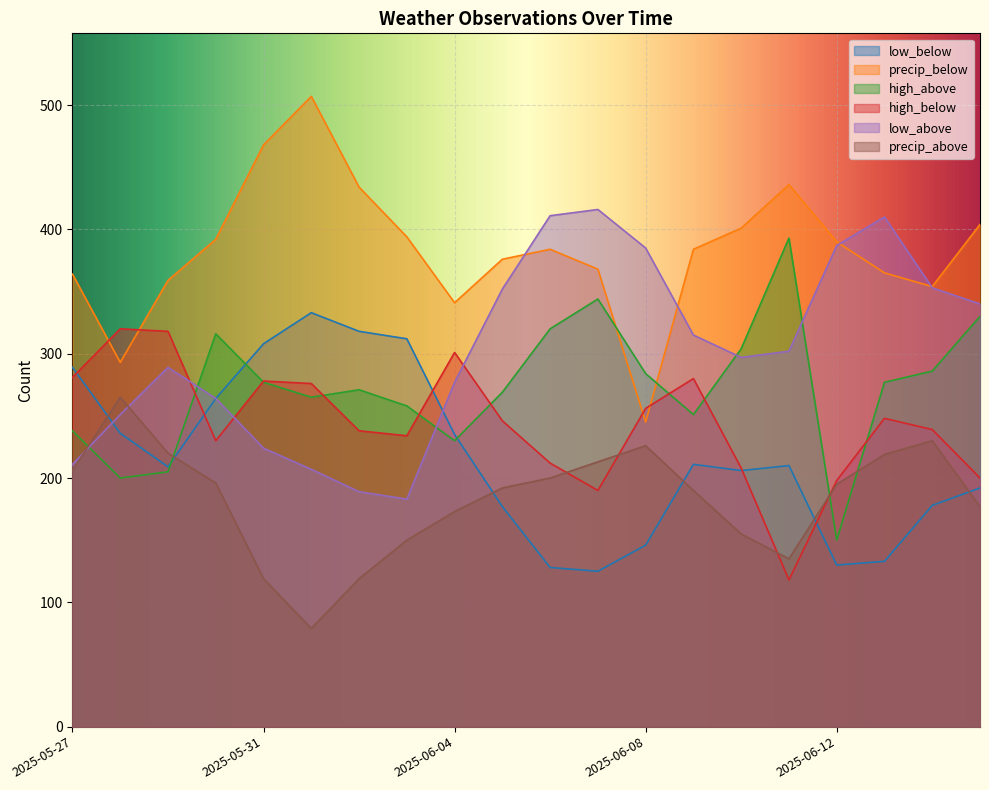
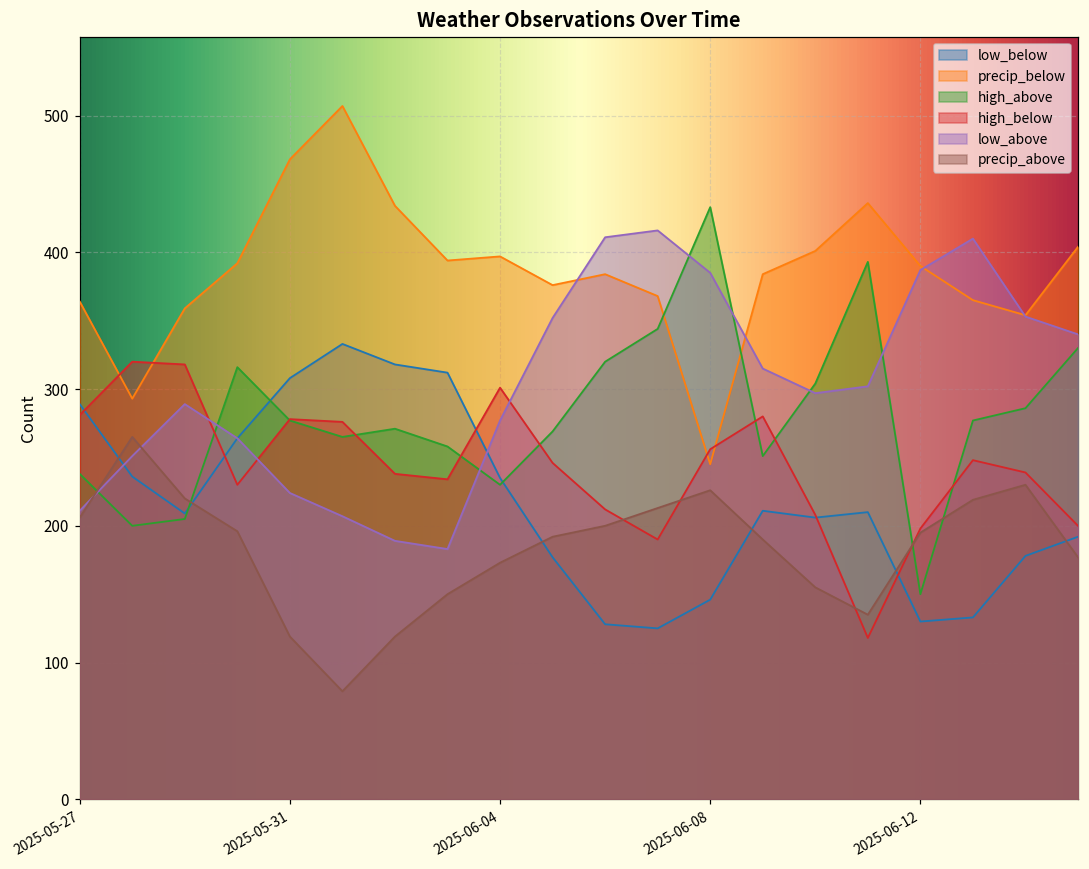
  {
    "low_below": {
      "2025-05-27": 289,
      "2025-05-31": 308,
      "2025-06-04": 235,
      "2025-06-08": 146,
      "2025-06-12": 130
    },
    "precip_below": {
      "2025-05-27": 364,
      "2025-05-31": 468,
-     "2025-06-04": 341,
+     "2025-06-04": 397,
      "2025-06-08": 245,
      "2025-06-12": 390
    },
    "high_above": {
      "2025-05-27": 238,
      "2025-06-04": 230,
-     "2025-06-08": 284,
+     "2025-06-08": 433,
      "2025-06-12": 150
    },
    "high_below": {
      "2025-05-27": 281,
      "2025-06-04": 301,
      "2025-06-08": 256,
      "2025-06-12": 198
    },
    "low_above": {
      "2025-05-27": 211,
      "2025-05-31": 224,
      "2025-06-04": 277,
      "2025-06-08": 385,
      "2025-06-12": 387
    },
    "precip_above": {
      "2025-05-27": 206,
      "2025-05-31": 119,
      "2025-06-04": 173,
      "2025-06-08": 226,
      "2025-06-12": 195
    }
  }
